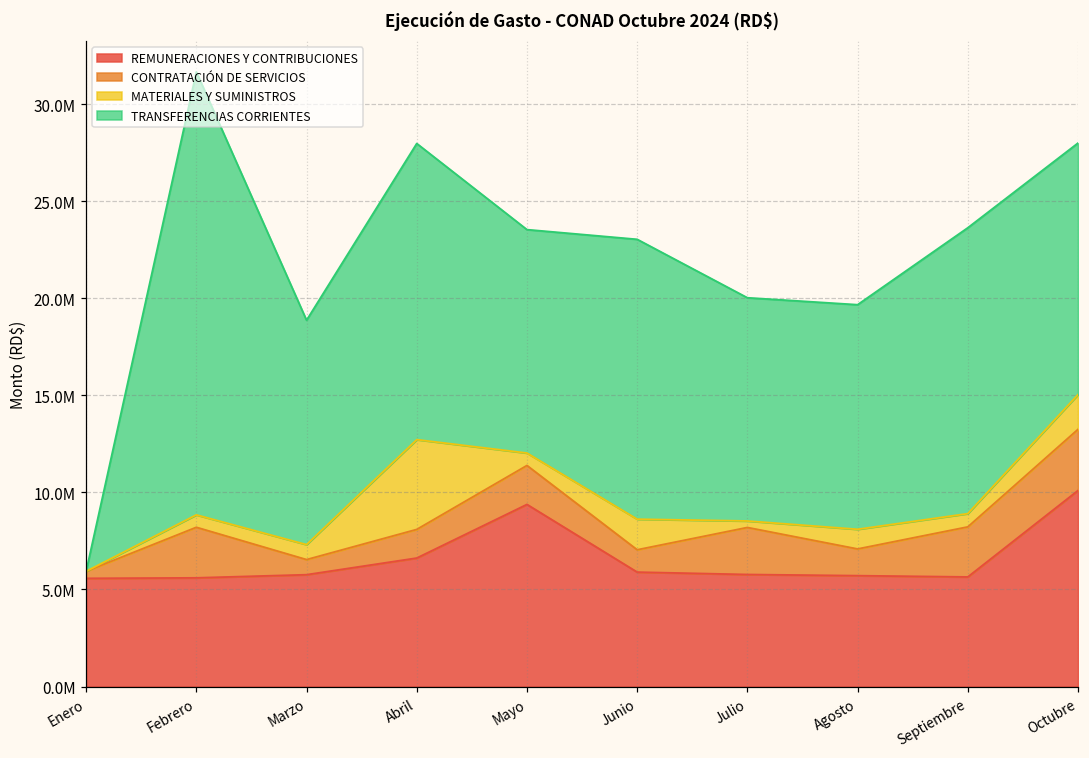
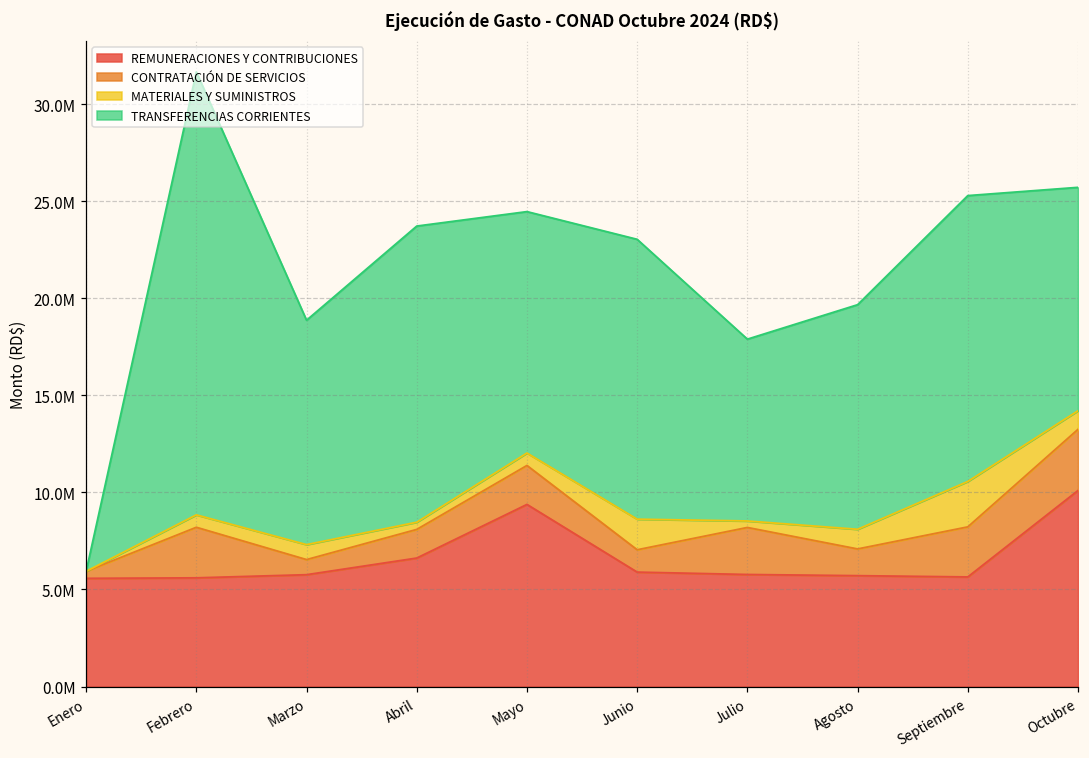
  {
    "MATERIALES Y SUMINISTROS": {
      "Febrero": 600000,
      "Marzo": 800000,
-     "Abril": 4600000,
+     "Abril": 400000,
      "Mayo": 600000,
      "Junio": 1600000,
      "Julio": 300000,
      "Agosto": 1000000,
-     "Septiembre": 700000,
-     "Octubre": 1800000
+     "Septiembre": 2300000,
+     "Octubre": 1000000
    },
    "TRANSFERENCIAS CORRIENTES": {
      "Marzo": 11600000,
      "Abril": 15300000,
-     "Mayo": 11500000,
+     "Mayo": 12400000,
      "Junio": 14400000,
-     "Julio": 11500000,
+     "Julio": 9400000,
      "Agosto": 11600000,
      "Septiembre": 14700000,
-     "Octubre": 13000000
+     "Octubre": 11500000
    }
  }
